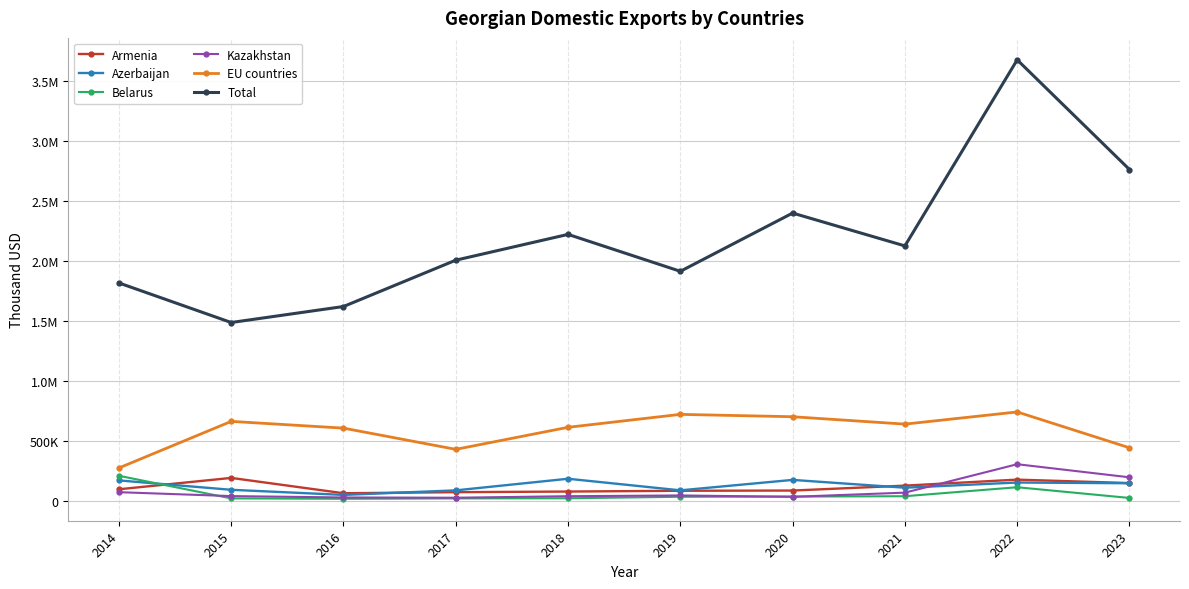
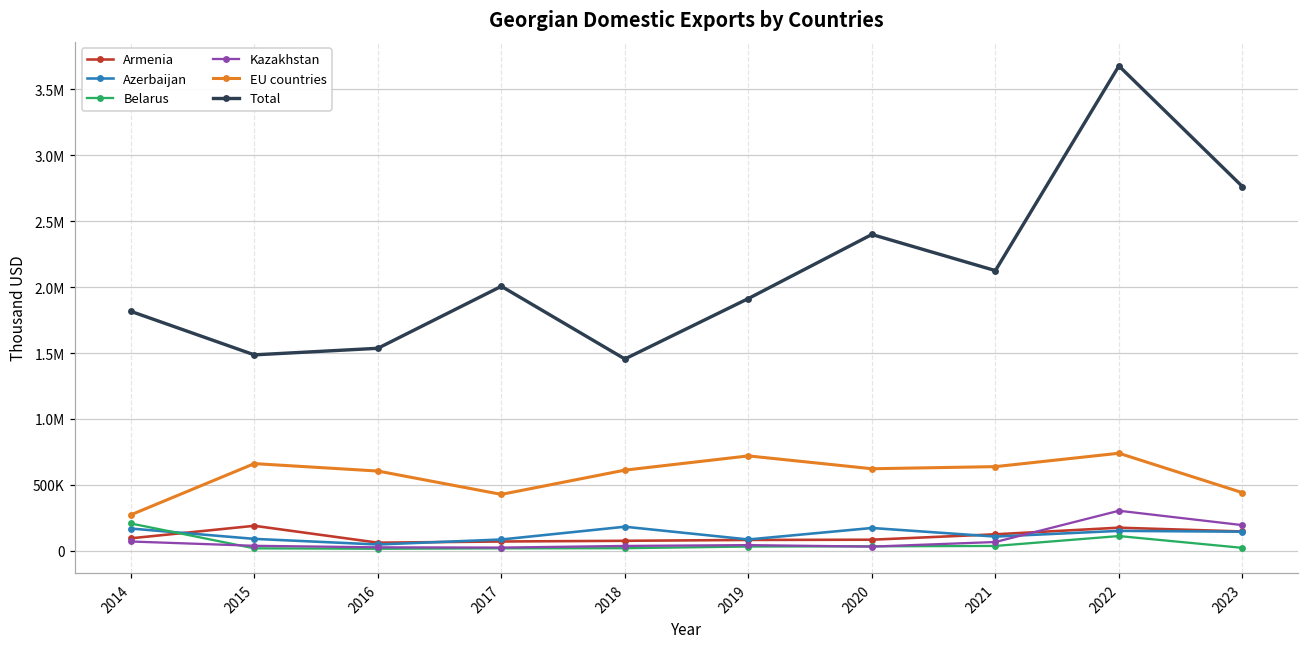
  {
    "Armenia": {
      "2014": 90000,
      "2015": 190000,
      "2018": 80000,
      "2020": 80000,
      "2022": 180000
    },
    "Azerbaijan": {
      "2014": 170000,
      "2015": 90000,
      "2018": 180000,
      "2020": 170000,
      "2022": 150000
    },
    "Belarus": {
      "2014": 210000,
      "2021": 40000,
      "2022": 110000,
      "2023": 20000
    },
    "Kazakhstan": {
      "2014": 70000,
      "2021": 70000,
      "2022": 300000,
      "2023": 190000
    },
    "EU countries": {
      "2014": 270000,
      "2015": 660000,
      "2016": 600000,
      "2017": 430000,
      "2018": 610000,
      "2019": 720000,
-     "2020": 700000,
+     "2020": 620000,
      "2021": 640000,
      "2022": 740000,
      "2023": 440000
    },
    "Total": {
      "2014": 1820000,
      "2015": 1490000,
-     "2016": 1620000,
+     "2016": 1540000,
      "2017": 2010000,
-     "2018": 2220000,
+     "2018": 1460000,
      "2019": 1910000,
      "2020": 2400000,
      "2021": 2130000,
      "2022": 3680000,
      "2023": 2760000
    }
  }
